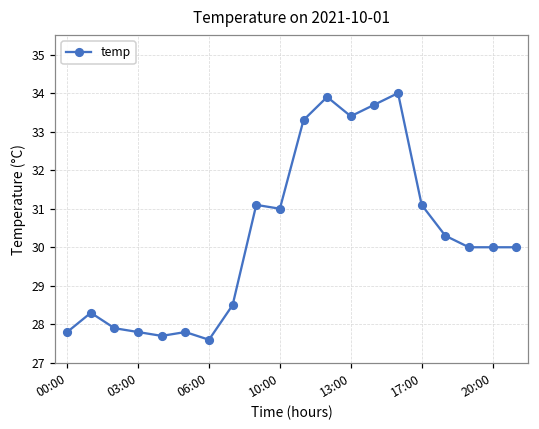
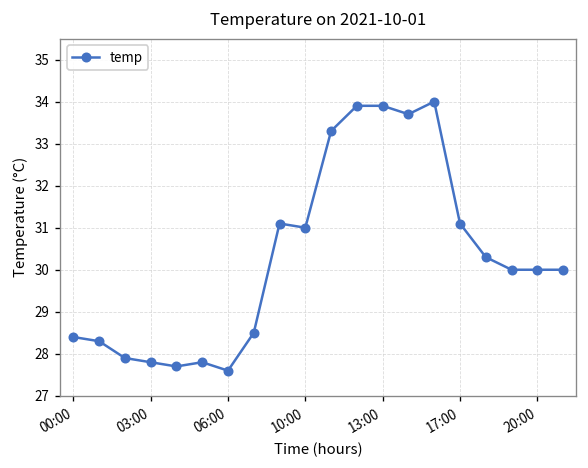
  {
-   "00:00": 27.8,
+   "00:00": 28.4,
    "03:00": 27.8,
    "06:00": 27.6,
    "10:00": 31.0,
-   "13:00": 33.4,
+   "13:00": 33.9,
    "17:00": 31.1,
    "20:00": 30.0
  }
